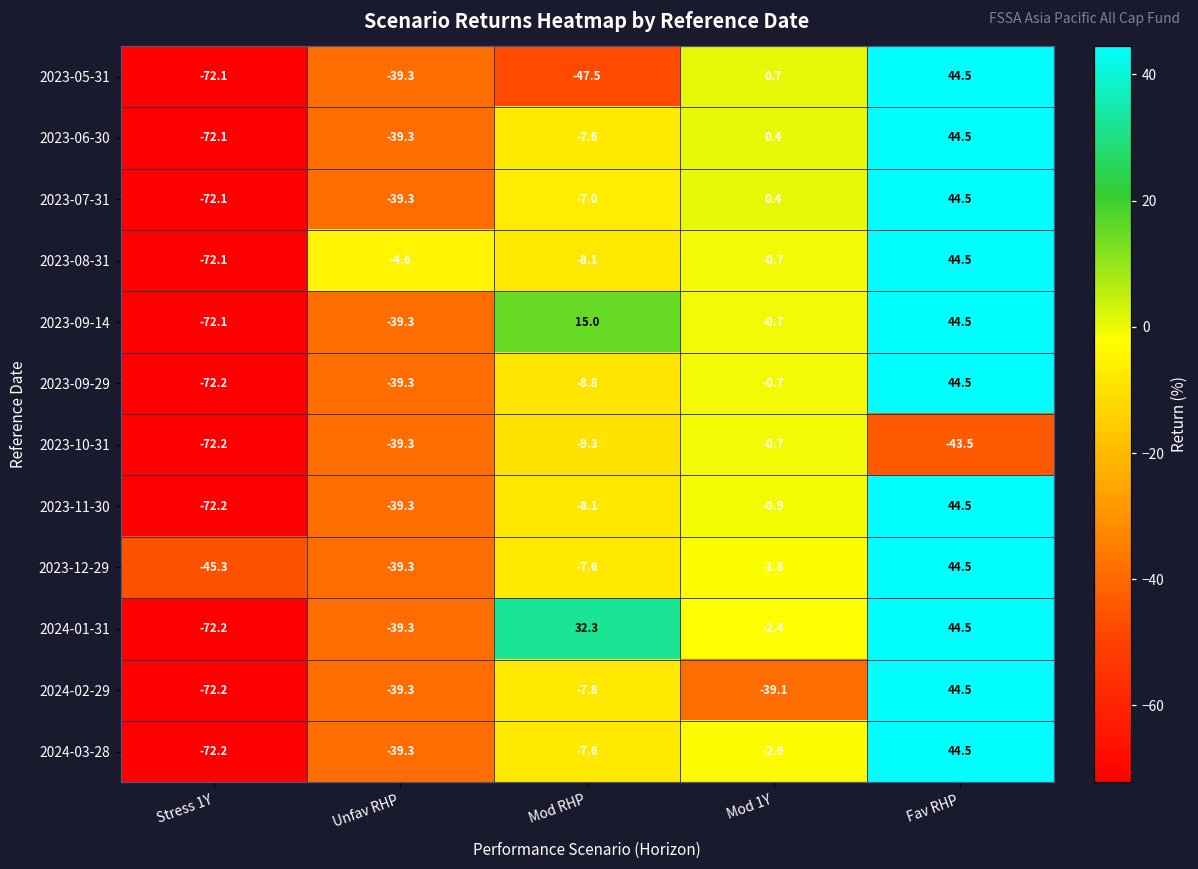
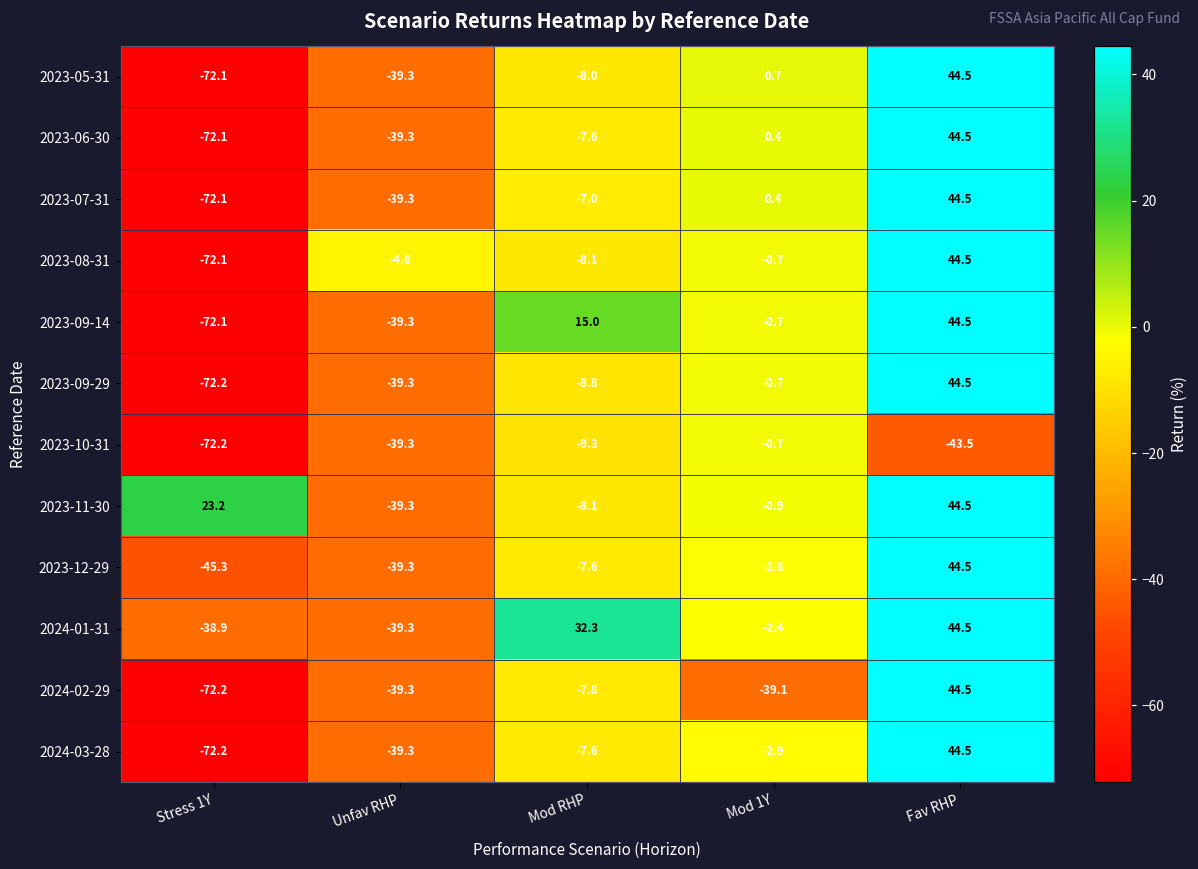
  {
    "2023-05-31": {
      "Stress 1Y": -72.1,
      "Unfav RHP": -39.3,
-     "Mod RHP": -47.5,
+     "Mod RHP": -8.0,
      "Mod 1Y": 0.7,
      "Fav RHP": 44.5
    },
    "2023-06-30": {
      "Stress 1Y": -72.1,
      "Unfav RHP": -39.3,
      "Mod RHP": -7.6,
      "Mod 1Y": 0.4,
      "Fav RHP": 44.5
    },
    "2023-07-31": {
      "Stress 1Y": -72.1,
      "Unfav RHP": -39.3,
      "Mod RHP": -7.0,
      "Mod 1Y": 0.4,
      "Fav RHP": 44.5
    },
    "2023-08-31": {
      "Stress 1Y": -72.1,
      "Unfav RHP": -4.6,
      "Mod RHP": -8.1,
      "Mod 1Y": -0.7,
      "Fav RHP": 44.5
    },
    "2023-09-14": {
      "Stress 1Y": -72.1,
      "Unfav RHP": -39.3,
      "Mod RHP": 15.0,
      "Mod 1Y": -0.7,
      "Fav RHP": 44.5
    },
    "2023-09-29": {
      "Stress 1Y": -72.2,
      "Unfav RHP": -39.3,
      "Mod RHP": -8.8,
      "Mod 1Y": -0.7,
      "Fav RHP": 44.5
    },
    "2023-10-31": {
      "Stress 1Y": -72.2,
      "Unfav RHP": -39.3,
      "Mod RHP": -9.3,
      "Mod 1Y": -0.7,
      "Fav RHP": -43.5
    },
    "2023-11-30": {
-     "Stress 1Y": -72.2,
+     "Stress 1Y": 23.2,
      "Unfav RHP": -39.3,
      "Mod RHP": -8.1,
      "Mod 1Y": -0.9,
      "Fav RHP": 44.5
    },
    "2023-12-29": {
      "Stress 1Y": -45.3,
      "Unfav RHP": -39.3,
      "Mod RHP": -7.6,
      "Mod 1Y": -1.8,
      "Fav RHP": 44.5
    },
    "2024-01-31": {
-     "Stress 1Y": -72.2,
+     "Stress 1Y": -38.9,
      "Unfav RHP": -39.3,
      "Mod RHP": 32.3,
      "Mod 1Y": -2.4,
      "Fav RHP": 44.5
    },
    "2024-02-29": {
      "Stress 1Y": -72.2,
      "Unfav RHP": -39.3,
      "Mod RHP": -7.8,
      "Mod 1Y": -39.1,
      "Fav RHP": 44.5
    },
    "2024-03-28": {
      "Stress 1Y": -72.2,
      "Unfav RHP": -39.3,
      "Mod RHP": -7.6,
      "Mod 1Y": -2.9,
      "Fav RHP": 44.5
    }
  }
